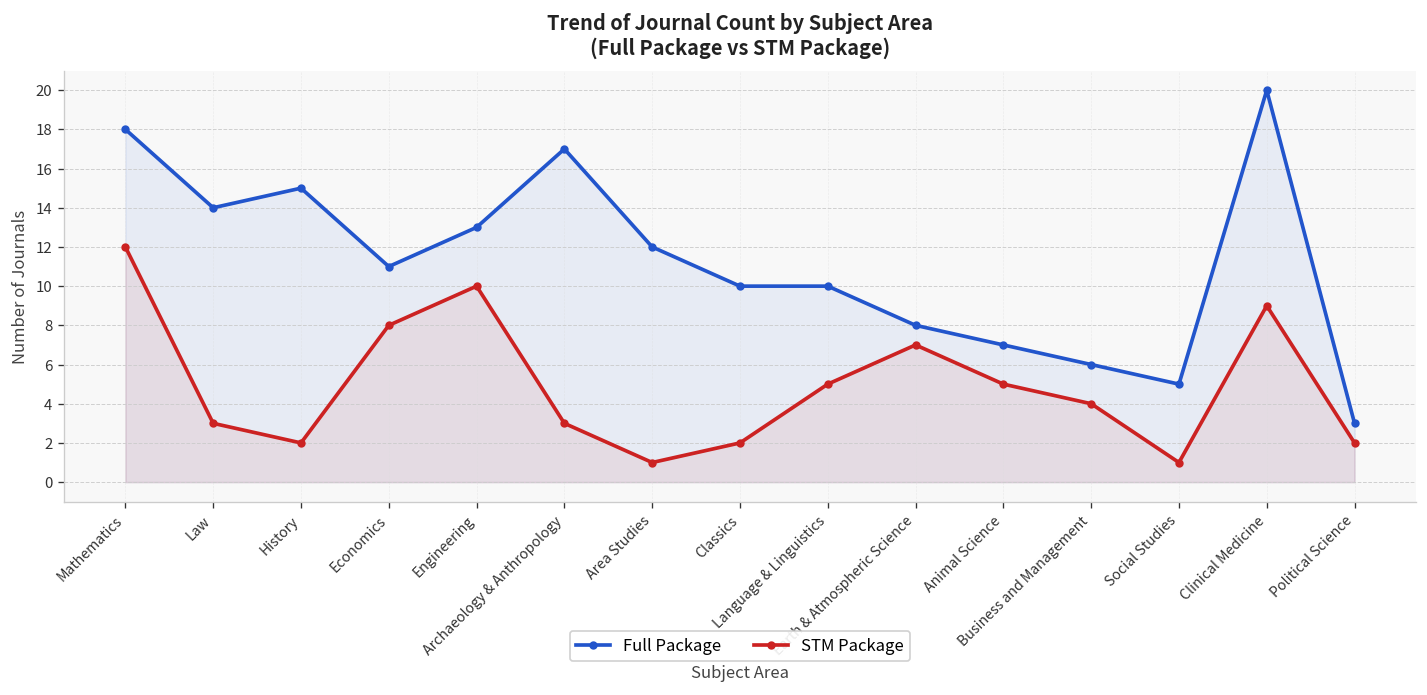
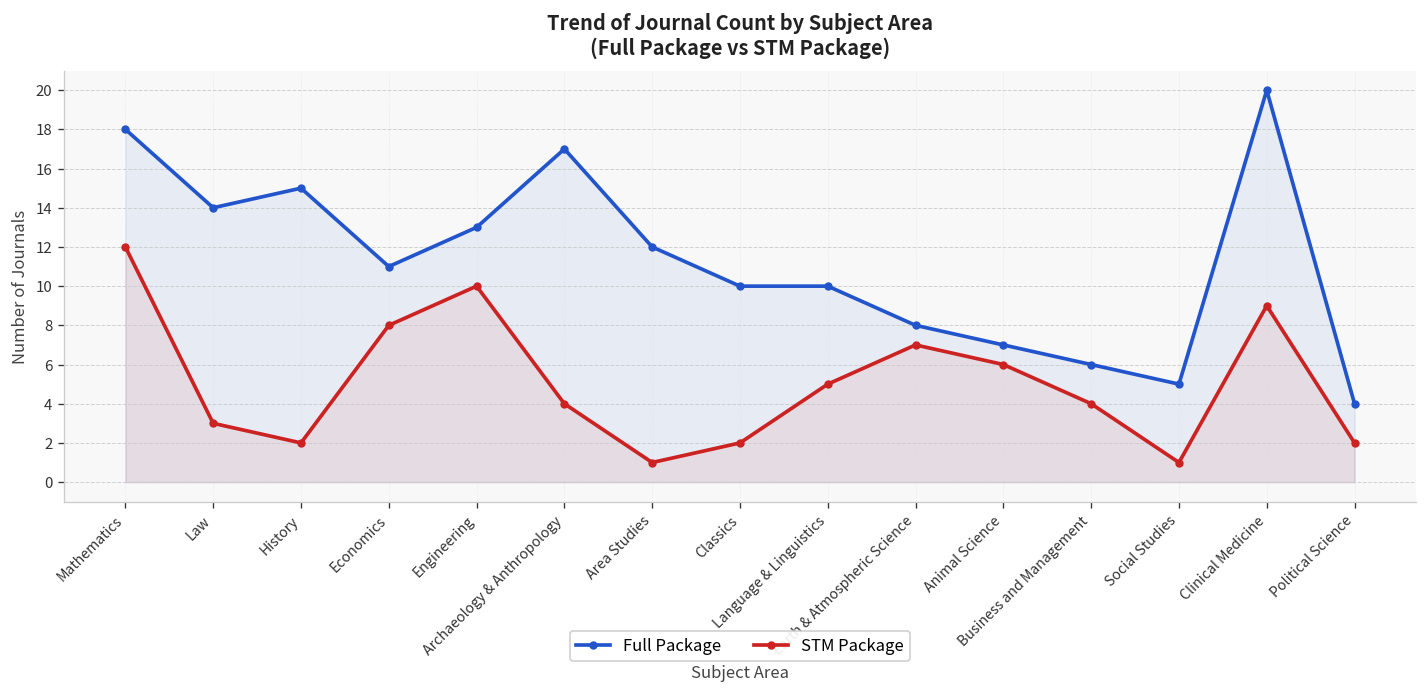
  {
    "Full Package": {
      "Mathematics": 18,
      "Law": 14,
      "History": 15,
      "Economics": 11,
      "Engineering": 13,
      "Archaeology & Anthropology": 17,
      "Area Studies": 12,
      "Classics": 10,
      "Language & Linguistics": 10,
      "Earth & Atmospheric Science": 8,
      "Animal Science": 7,
      "Business and Management": 6,
      "Social Studies": 5,
      "Clinical Medicine": 20,
-     "Political Science": 3
+     "Political Science": 4
    },
    "STM Package": {
      "Mathematics": 12,
      "Law": 3,
      "History": 2,
      "Economics": 8,
      "Engineering": 10,
-     "Archaeology & Anthropology": 3,
+     "Archaeology & Anthropology": 4,
      "Area Studies": 1,
      "Classics": 2,
      "Language & Linguistics": 5,
      "Earth & Atmospheric Science": 7,
-     "Animal Science": 5,
+     "Animal Science": 6,
      "Business and Management": 4,
      "Social Studies": 1,
      "Clinical Medicine": 9,
      "Political Science": 2
    }
  }
